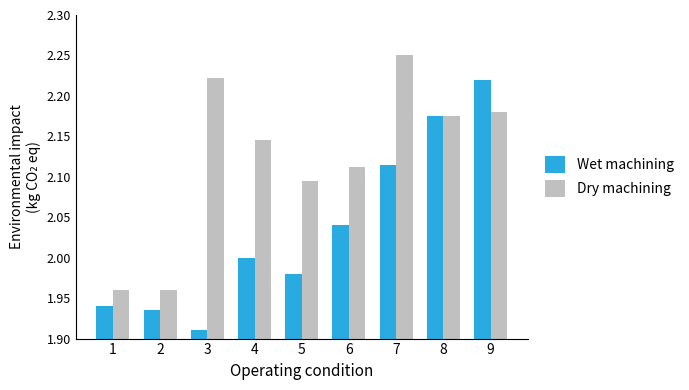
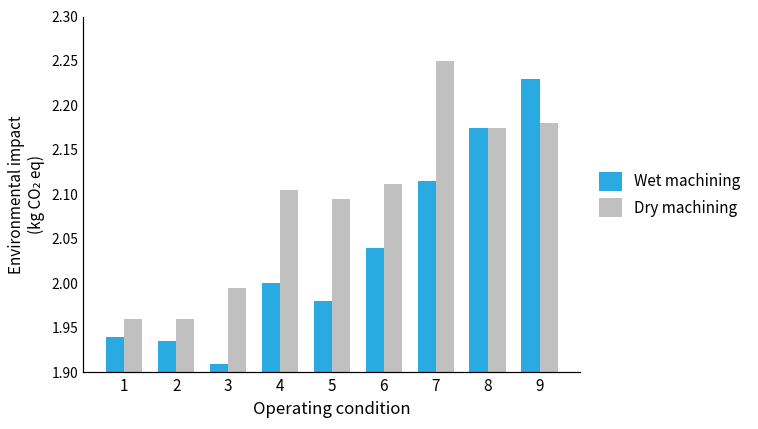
  {
    "Wet machining": {
      "1": 1.94,
      "2": 1.94,
      "3": 1.91,
      "4": 2.00,
      "5": 1.98,
      "6": 2.04,
      "7": 2.12,
      "8": 2.18,
-     "9": 2.22
+     "9": 2.23
    },
    "Dry machining": {
      "1": 1.96,
      "2": 1.96,
-     "3": 2.22,
-     "4": 2.15,
+     "3": 2.00,
+     "4": 2.11,
      "5": 2.10,
      "6": 2.11,
      "7": 2.25,
      "8": 2.18,
      "9": 2.18
    }
  }
